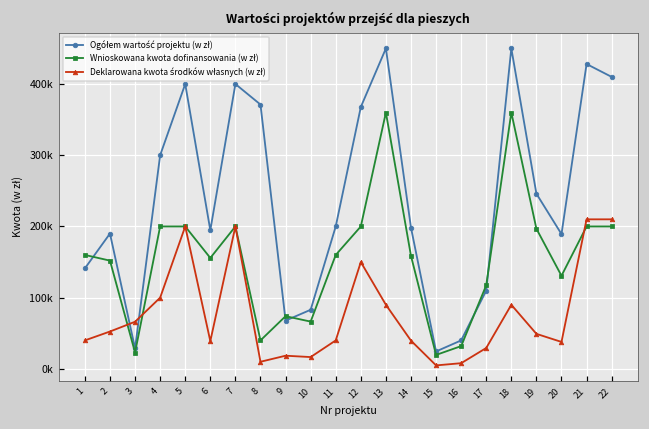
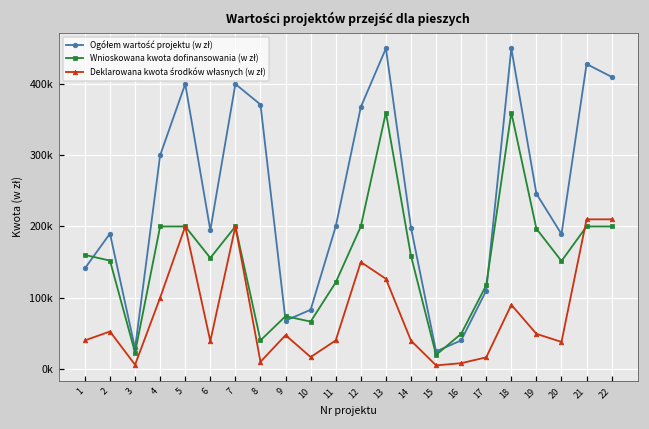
  {
    "Ogółem wartość projektu (w zł)": {
      "1": 140000,
      "2": 190000,
      "3": 30000,
      "4": 300000,
      "5": 400000,
      "6": 190000,
      "7": 400000,
      "8": 370000,
      "9": 70000,
      "10": 80000,
      "11": 200000,
      "12": 370000,
      "13": 450000,
      "14": 200000,
      "15": 20000,
      "16": 40000,
      "17": 110000,
      "18": 450000,
      "19": 250000,
      "20": 190000,
      "21": 430000,
      "22": 410000
    },
    "Wnioskowana kwota dofinansowania (w zł)": {
      "1": 160000,
      "2": 150000,
      "3": 20000,
      "4": 200000,
      "6": 160000,
      "8": 40000,
      "9": 70000,
      "10": 70000,
-     "11": 160000,
+     "11": 120000,
      "12": 200000,
      "13": 360000,
      "14": 160000,
      "15": 20000,
-     "16": 30000,
+     "16": 50000,
      "17": 120000,
      "18": 360000,
      "19": 200000,
-     "20": 130000,
+     "20": 150000,
      "21": 200000,
      "22": 200000
    },
    "Deklarowana kwota środków własnych (w zł)": {
      "1": 40000,
      "2": 50000,
-     "3": 70000,
+     "3": 10000,
      "4": 100000,
      "6": 40000,
      "8": 10000,
-     "9": 20000,
+     "9": 50000,
      "10": 20000,
      "11": 40000,
      "12": 150000,
-     "13": 90000,
+     "13": 130000,
      "14": 40000,
      "15": 0,
      "16": 10000,
-     "17": 30000,
+     "17": 20000,
      "18": 90000,
      "19": 50000,
      "20": 40000,
      "21": 210000,
      "22": 210000
    }
  }
